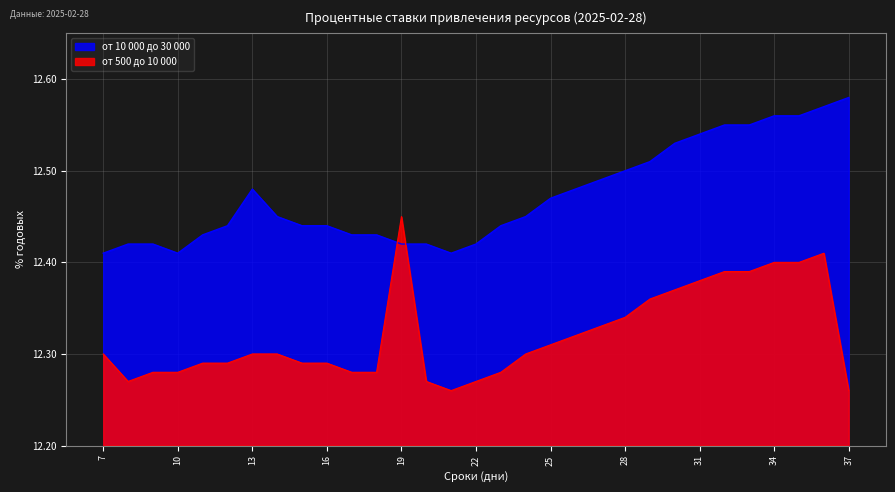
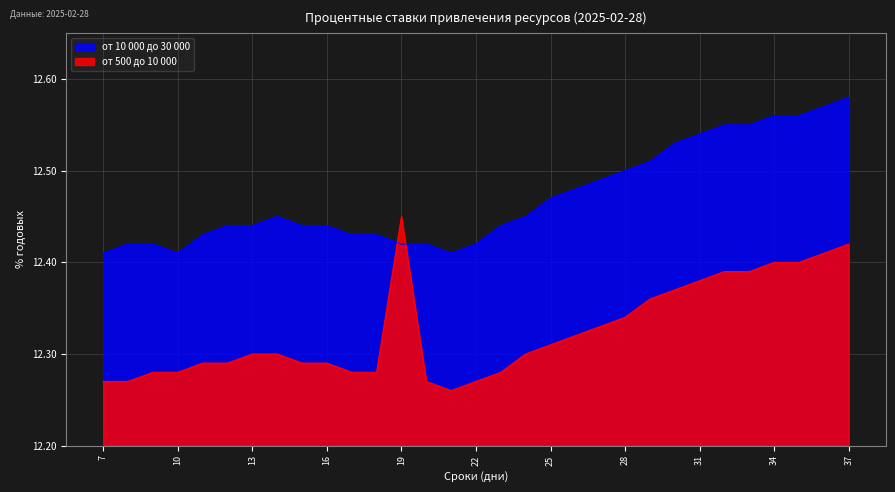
  {
    "от 10 000 до 30 000": {
      "7": 12.41,
      "10": 12.41,
-     "13": 12.48,
+     "13": 12.44,
      "16": 12.44,
      "19": 12.42,
      "22": 12.42,
      "25": 12.47,
      "28": 12.50,
      "31": 12.54,
      "34": 12.56,
      "37": 12.58
    },
    "от 500 до 10 000": {
-     "7": 12.30,
+     "7": 12.27,
      "10": 12.28,
      "13": 12.30,
      "16": 12.29,
      "19": 12.45,
      "22": 12.27,
      "25": 12.31,
      "28": 12.34,
      "31": 12.38,
      "34": 12.40,
-     "37": 12.26
+     "37": 12.42
    }
  }
